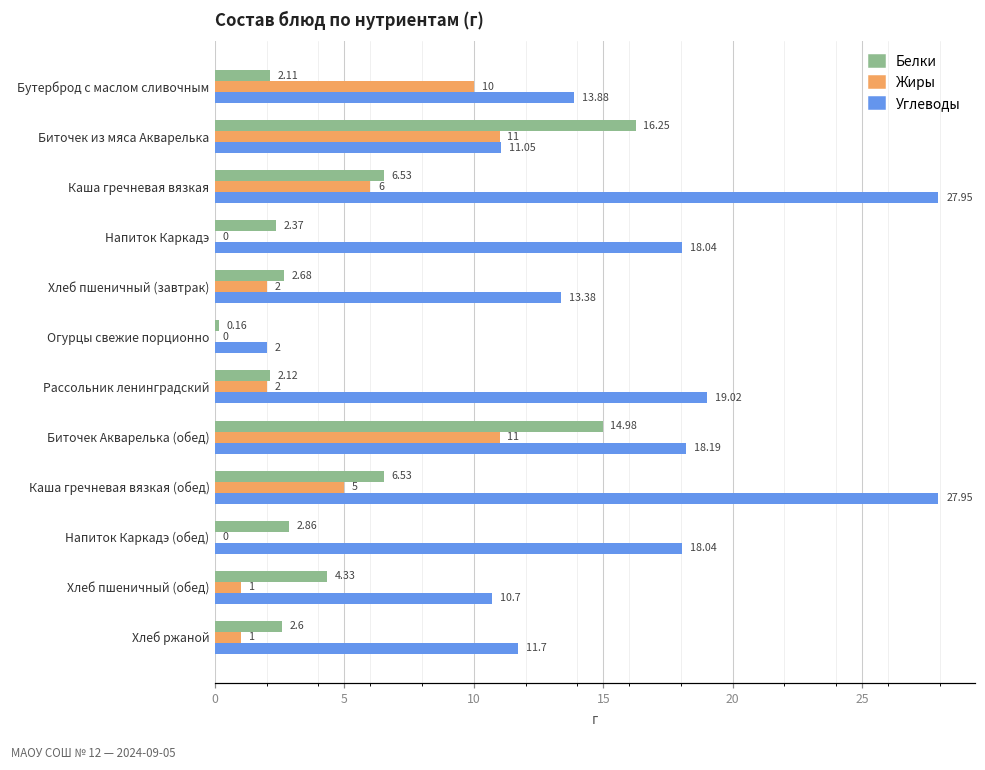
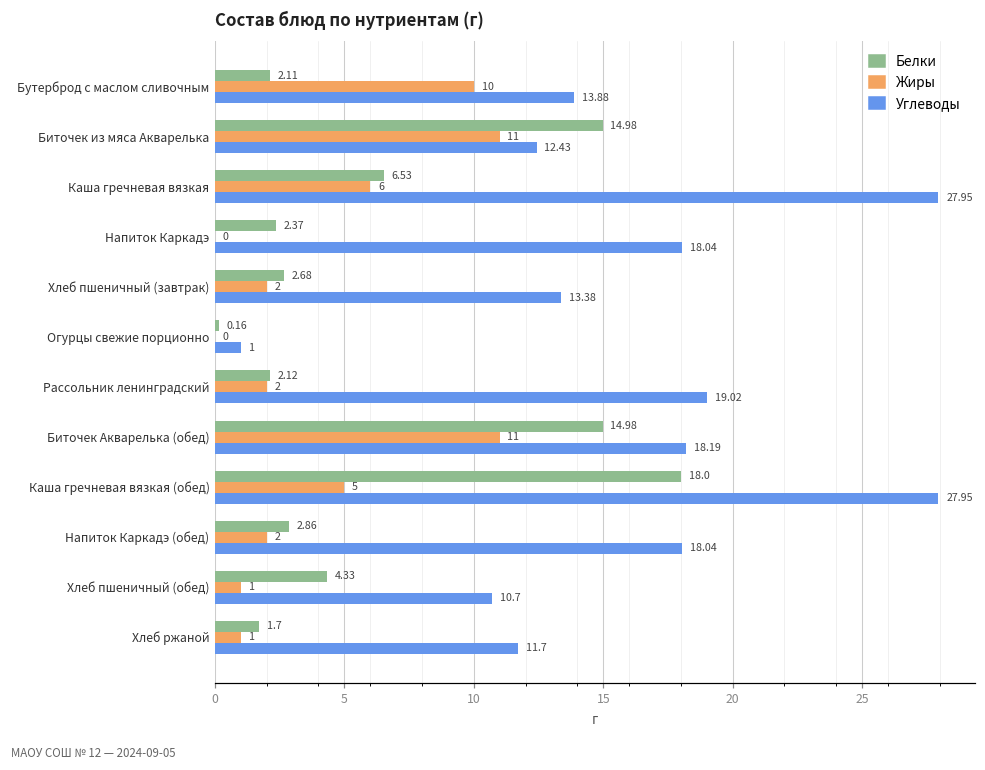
  {
    "Белки": {
      "Бутерброд с маслом сливочным": 2.11,
-     "Биточек из мяса Акварелька": 16.25,
+     "Биточек из мяса Акварелька": 14.98,
      "Каша гречневая вязкая": 6.53,
      "Напиток Каркадэ": 2.37,
      "Хлеб пшеничный (завтрак)": 2.68,
      "Огурцы свежие порционно": 0,
      "Рассольник ленинградский": 2,
      "Биточек Акварелька (обед)": 14.98,
-     "Каша гречневая вязкая (обед)": 6.53,
+     "Каша гречневая вязкая (обед)": 18.0,
      "Напиток Каркадэ (обед)": 2.86,
      "Хлеб пшеничный (обед)": 4.33,
-     "Хлеб ржаной": 2.6
+     "Хлеб ржаной": 1.7
    },
    "Жиры": {
      "Бутерброд с маслом сливочным": 10,
      "Биточек из мяса Акварелька": 11,
      "Каша гречневая вязкая": 6,
      "Напиток Каркадэ": 0,
      "Хлеб пшеничный (завтрак)": 2,
      "Биточек Акварелька (обед)": 11,
      "Каша гречневая вязкая (обед)": 5,
-     "Напиток Каркадэ (обед)": 0,
+     "Напиток Каркадэ (обед)": 2,
      "Хлеб пшеничный (обед)": 1,
      "Хлеб ржаной": 1
    },
    "Углеводы": {
      "Бутерброд с маслом сливочным": 13.88,
-     "Биточек из мяса Акварелька": 11.05,
+     "Биточек из мяса Акварелька": 12.43,
      "Каша гречневая вязкая": 27.95,
      "Напиток Каркадэ": 18.04,
      "Хлеб пшеничный (завтрак)": 13.38,
-     "Огурцы свежие порционно": 2,
+     "Огурцы свежие порционно": 1,
      "Рассольник ленинградский": 19.02,
      "Биточек Акварелька (обед)": 18.19,
      "Каша гречневая вязкая (обед)": 27.95,
      "Напиток Каркадэ (обед)": 18.04,
      "Хлеб пшеничный (обед)": 10.7,
      "Хлеб ржаной": 11.7
    }
  }
